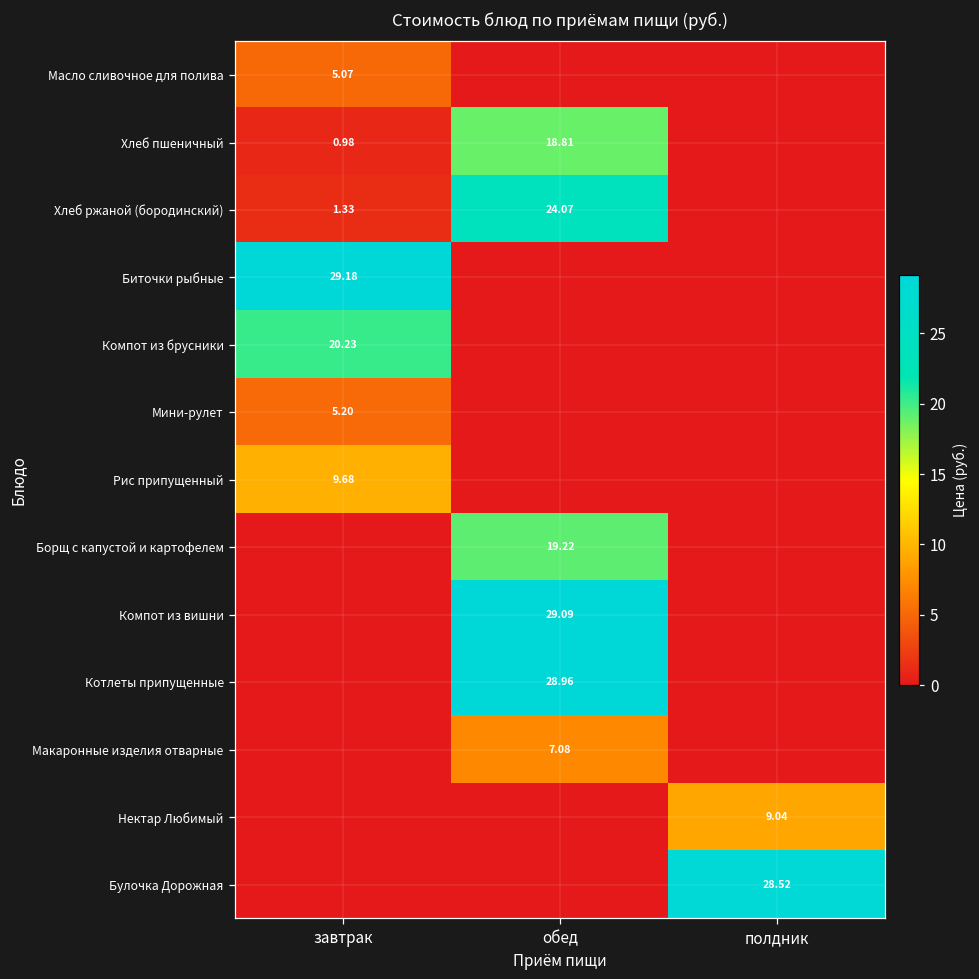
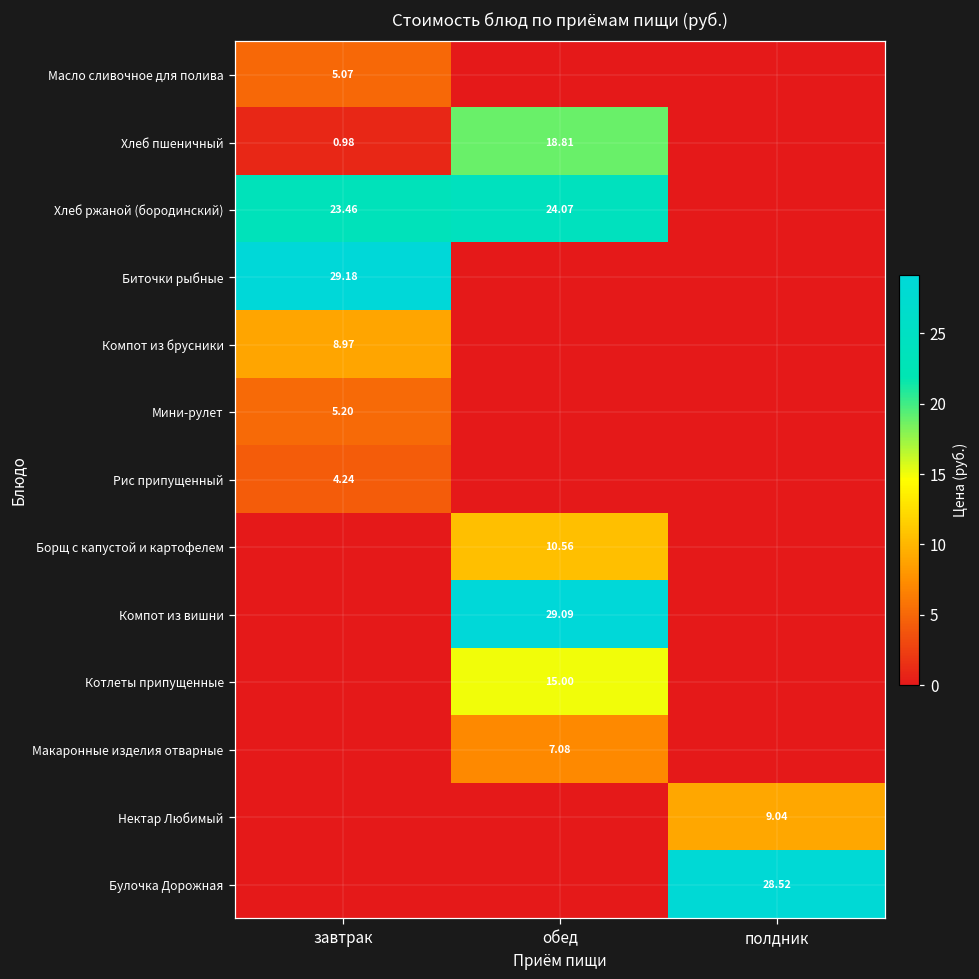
  {
    "Масло сливочное для полива": {
      "завтрак": 5.07
    },
    "Хлеб пшеничный": {
      "завтрак": 0.98,
      "обед": 18.81
    },
    "Хлеб ржаной (бородинский)": {
-     "завтрак": 1.33,
+     "завтрак": 23.46,
      "обед": 24.07
    },
    "Биточки рыбные": {
      "завтрак": 29.18
    },
    "Компот из брусники": {
-     "завтрак": 20.23
+     "завтрак": 8.97
    },
    "Мини-рулет": {
      "завтрак": 5.20
    },
    "Рис припущенный": {
-     "завтрак": 9.68
+     "завтрак": 4.24
    },
    "Борщ с капустой и картофелем": {
-     "обед": 19.22
+     "обед": 10.56
    },
    "Компот из вишни": {
      "обед": 29.09
    },
    "Котлеты припущенные": {
-     "обед": 28.96
+     "обед": 15.00
    },
    "Макаронные изделия отварные": {
      "обед": 7.08
    },
    "Нектар Любимый": {
      "полдник": 9.04
    },
    "Булочка Дорожная": {
      "полдник": 28.52
    }
  }
